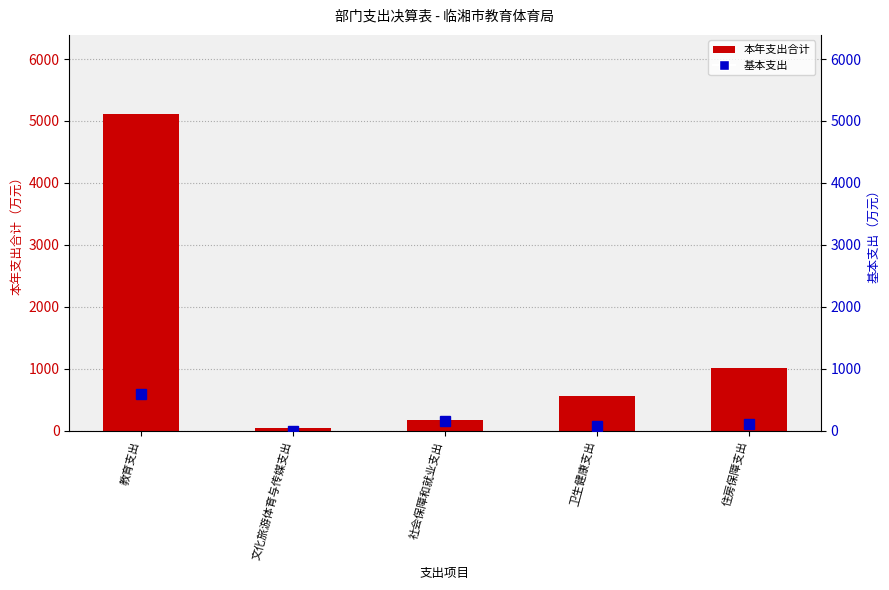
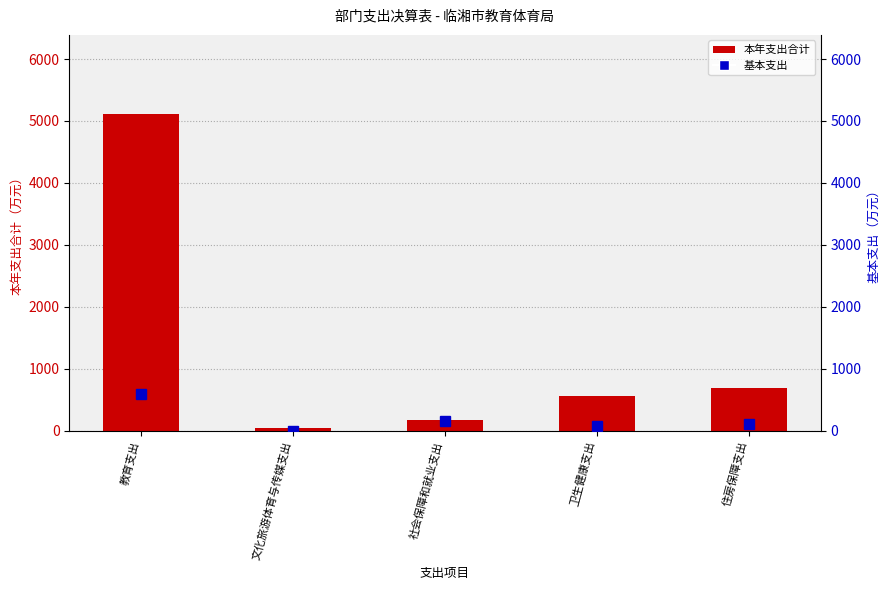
  {
    "本年支出合计": {
      "教育支出": 5100,
      "文化旅游体育与传媒支出": 0,
      "社会保障和就业支出": 200,
      "卫生健康支出": 600,
-     "住房保障支出": 1000
+     "住房保障支出": 700
    }
  }
